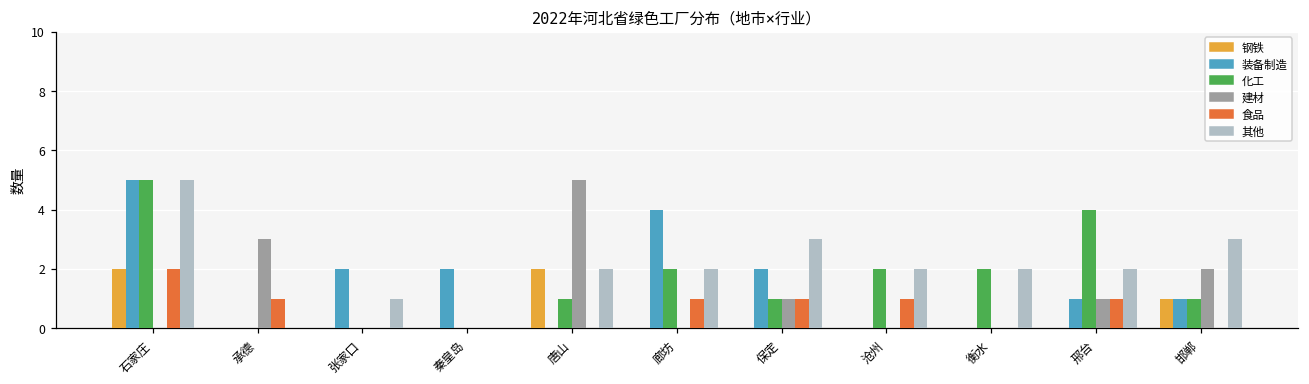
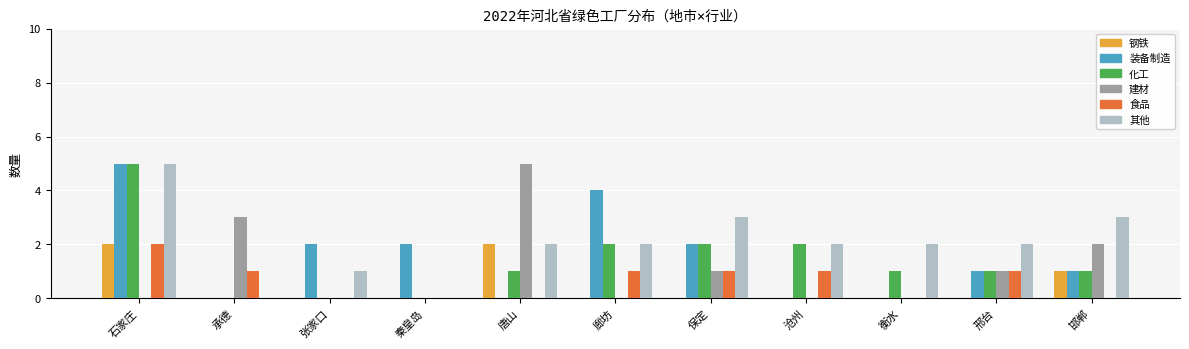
  {
    "装备制造": {
      "石家庄": 5,
      "承德": 0,
      "张家口": 2,
      "秦皇岛": 2,
      "唐山": 0,
      "廊坊": 4,
      "保定": 2,
      "沧州": 0,
      "衡水": 0,
      "邢台": 1,
      "邯郸": 1
    },
    "化工": {
      "石家庄": 5,
      "承德": 0,
      "张家口": 0,
      "秦皇岛": 0,
      "唐山": 1,
      "廊坊": 2,
-     "保定": 1,
+     "保定": 2,
      "沧州": 2,
-     "衡水": 2,
-     "邢台": 4,
+     "衡水": 1,
+     "邢台": 1,
      "邯郸": 1
    }
  }
